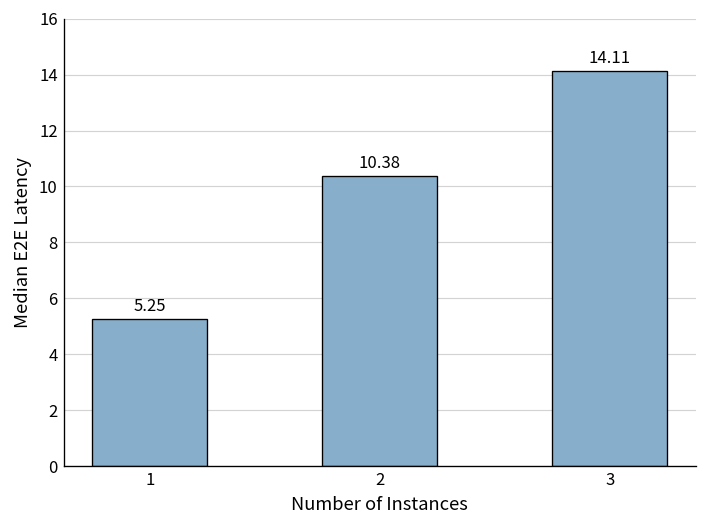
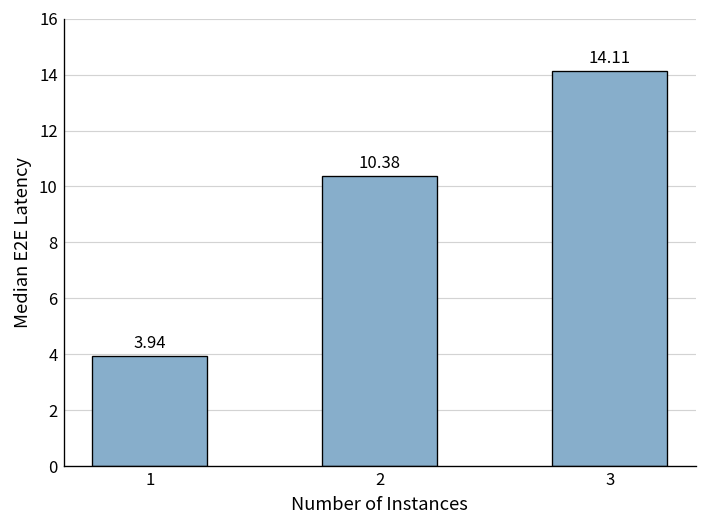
  {
-   "1": 5.25,
+   "1": 3.94,
    "2": 10.38,
    "3": 14.11
  }
